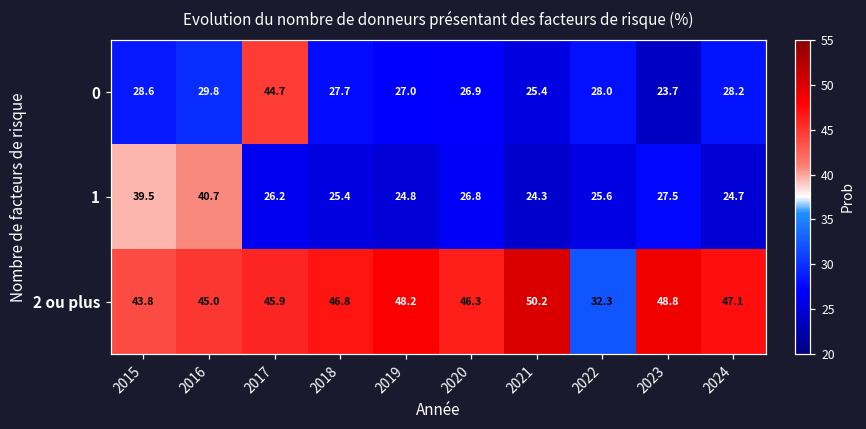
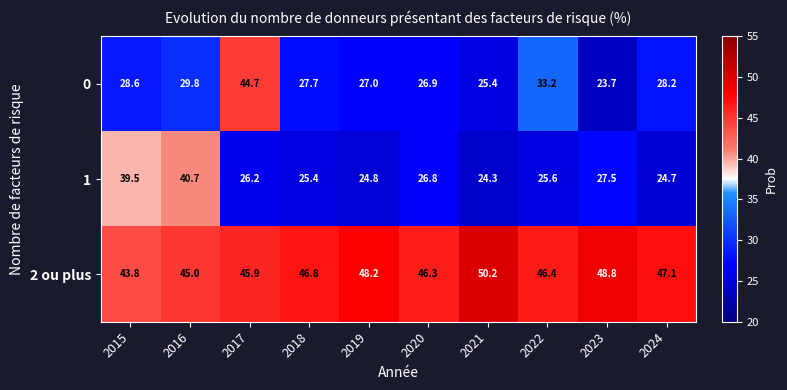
  {
    "0": {
      "2015": 28.6,
      "2016": 29.8,
      "2017": 44.7,
      "2018": 27.7,
      "2019": 27.0,
      "2020": 26.9,
      "2021": 25.4,
-     "2022": 28.0,
+     "2022": 33.2,
      "2023": 23.7,
      "2024": 28.2
    },
    "1": {
      "2015": 39.5,
      "2016": 40.7,
      "2017": 26.2,
      "2018": 25.4,
      "2019": 24.8,
      "2020": 26.8,
      "2021": 24.3,
      "2022": 25.6,
      "2023": 27.5,
      "2024": 24.7
    },
    "2 ou plus": {
      "2015": 43.8,
      "2016": 45.0,
      "2017": 45.9,
      "2018": 46.8,
      "2019": 48.2,
      "2020": 46.3,
      "2021": 50.2,
-     "2022": 32.3,
+     "2022": 46.4,
      "2023": 48.8,
      "2024": 47.1
    }
  }
